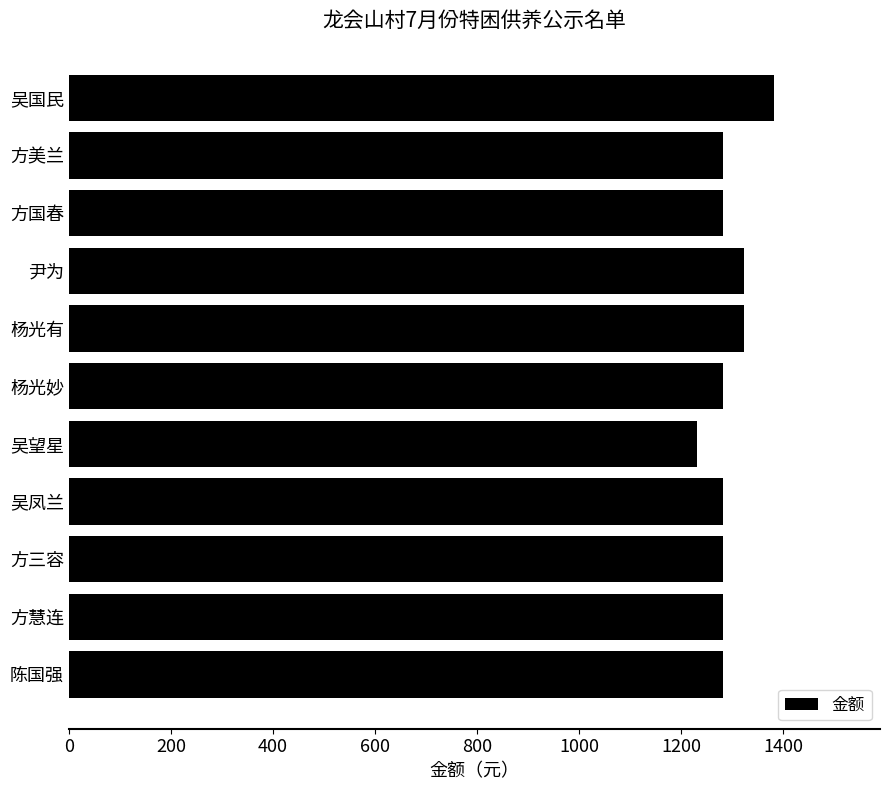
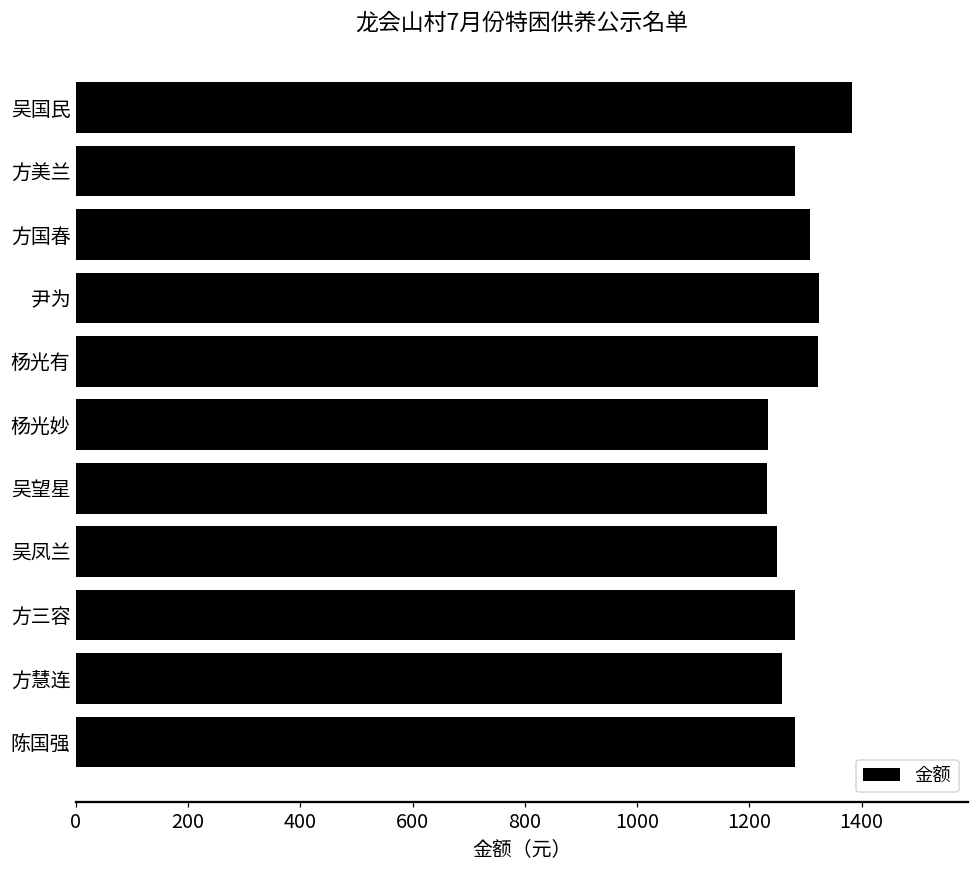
  {
    "吴国民": 1380,
    "方美兰": 1280,
-   "方国春": 1280,
+   "方国春": 1310,
    "尹为": 1320,
    "杨光有": 1320,
-   "杨光妙": 1280,
+   "杨光妙": 1230,
    "吴望星": 1230,
-   "吴凤兰": 1280,
+   "吴凤兰": 1250,
    "方三容": 1280,
-   "方慧连": 1280,
+   "方慧连": 1260,
    "陈国强": 1280
  }
